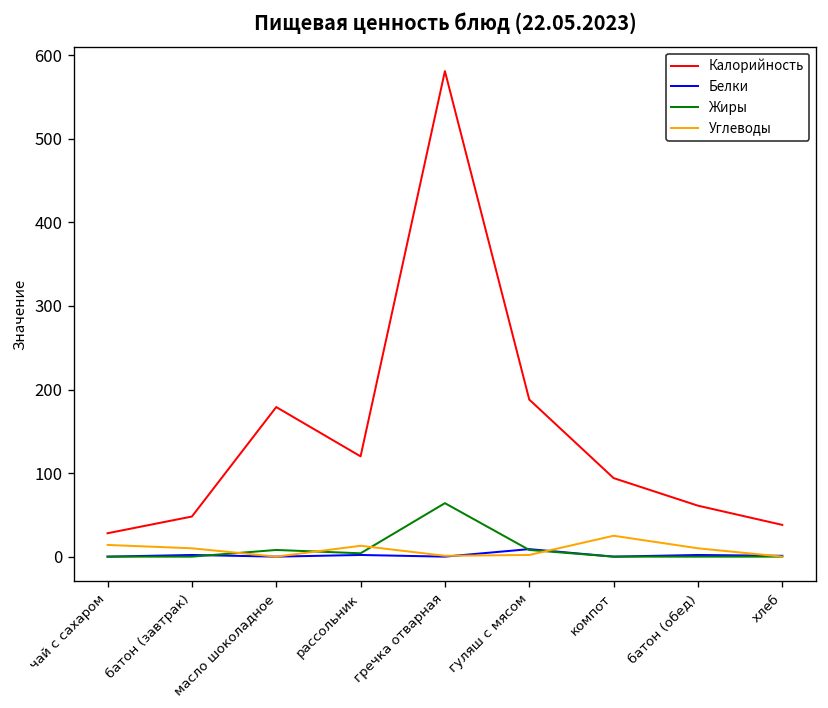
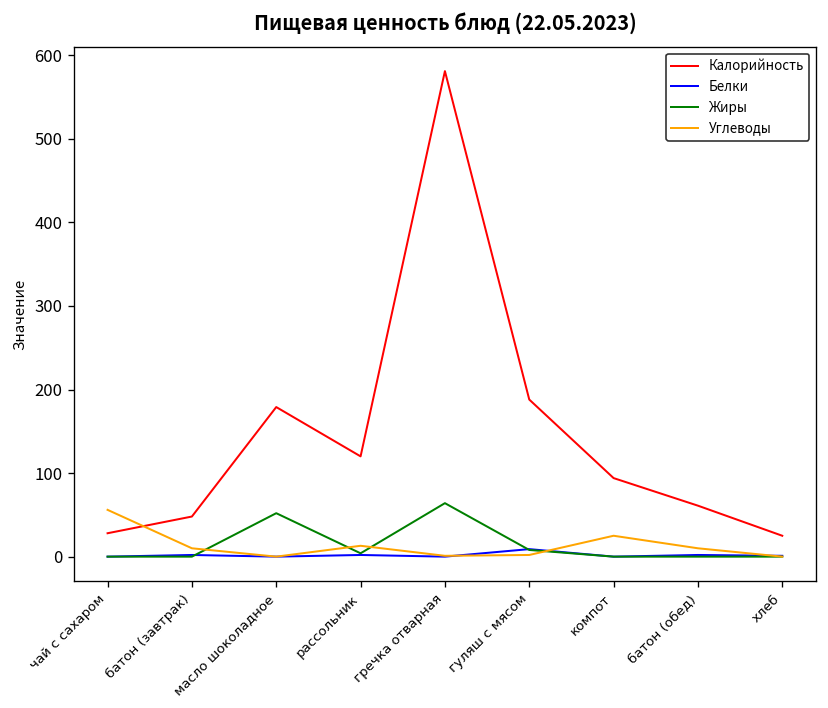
  {
    "Калорийность": {
      "чай с сахаром": 30,
      "батон (завтрак)": 50,
      "масло шоколадное": 180,
      "рассольник": 120,
      "гречка отварная": 580,
      "гуляш с мясом": 190,
      "компот": 90,
      "батон (обед)": 60,
-     "хлеб": 40
+     "хлеб": 30
    },
    "Жиры": {
-     "масло шоколадное": 10,
+     "масло шоколадное": 50,
      "гречка отварная": 60
    },
    "Углеводы": {
-     "чай с сахаром": 10,
+     "чай с сахаром": 60,
      "батон (завтрак)": 10,
      "рассольник": 10,
      "гуляш с мясом": 0,
      "компот": 30,
      "батон (обед)": 10
    }
  }
